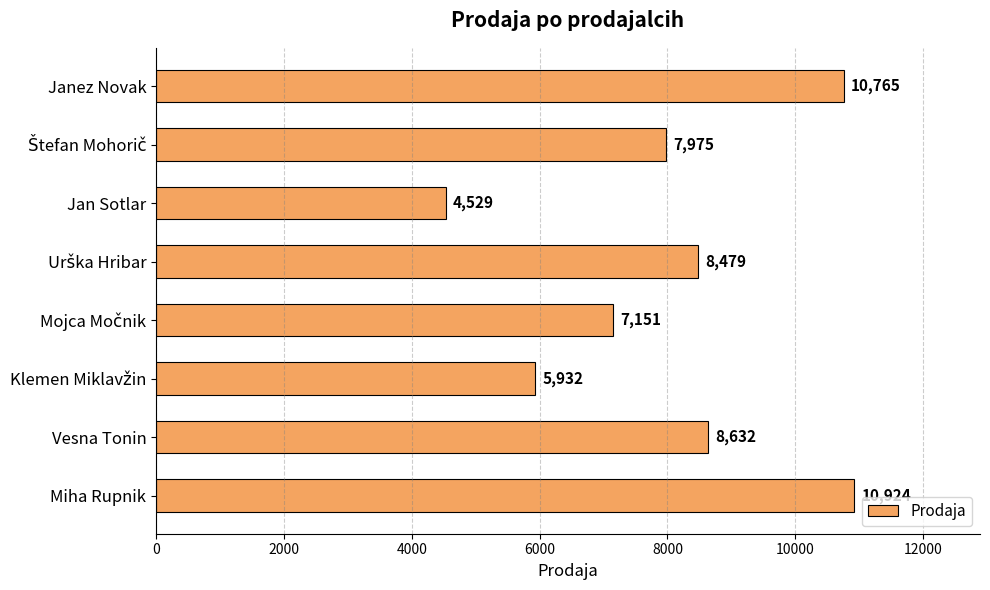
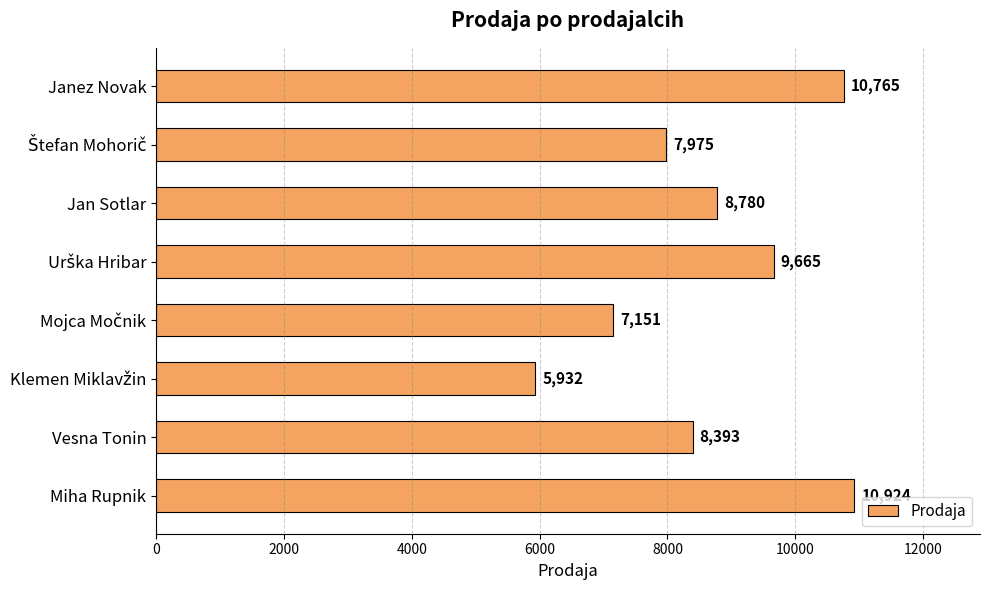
  {
    "Janez Novak": "10,765",
    "Štefan Mohorič": "7,975",
-   "Jan Sotlar": "4,529",
-   "Urška Hribar": "8,479",
+   "Jan Sotlar": "8,780",
+   "Urška Hribar": "9,665",
    "Mojca Močnik": "7,151",
    "Klemen Miklavžin": "5,932",
-   "Vesna Tonin": "8,632"
+   "Vesna Tonin": "8,393"
  }
